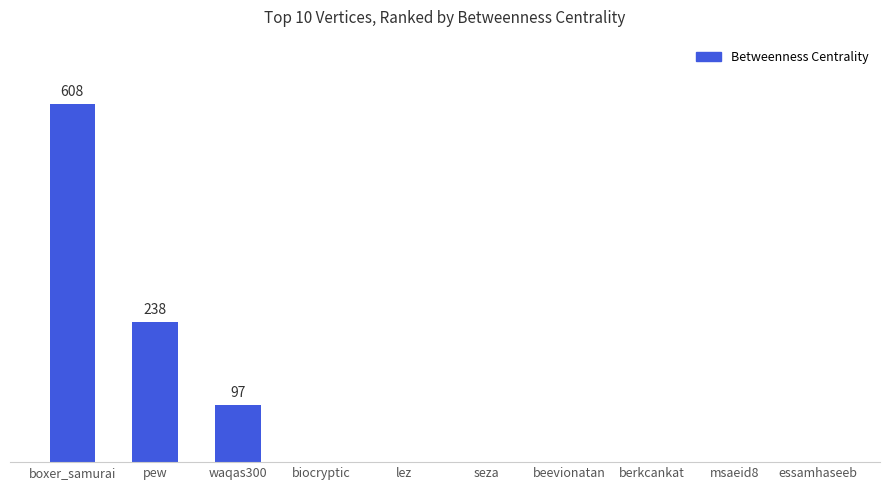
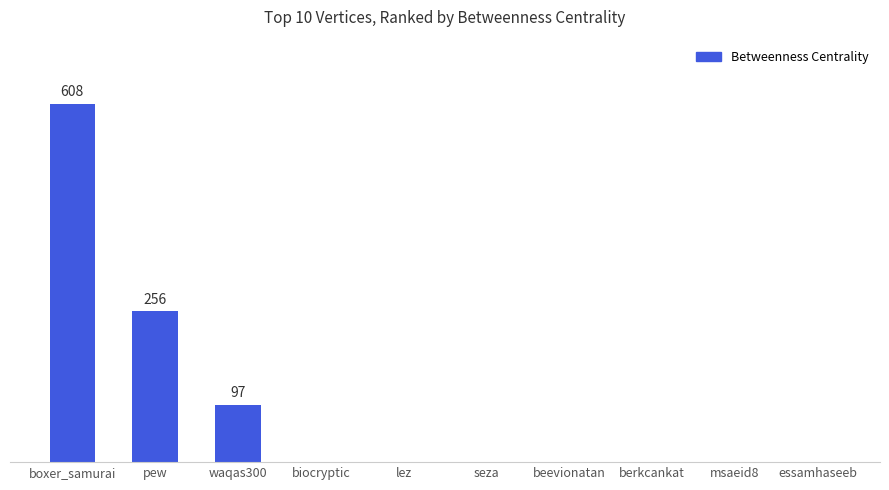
  {
    "boxer_samurai": 608,
-   "pew": 238,
+   "pew": 256,
    "waqas300": 97
  }
